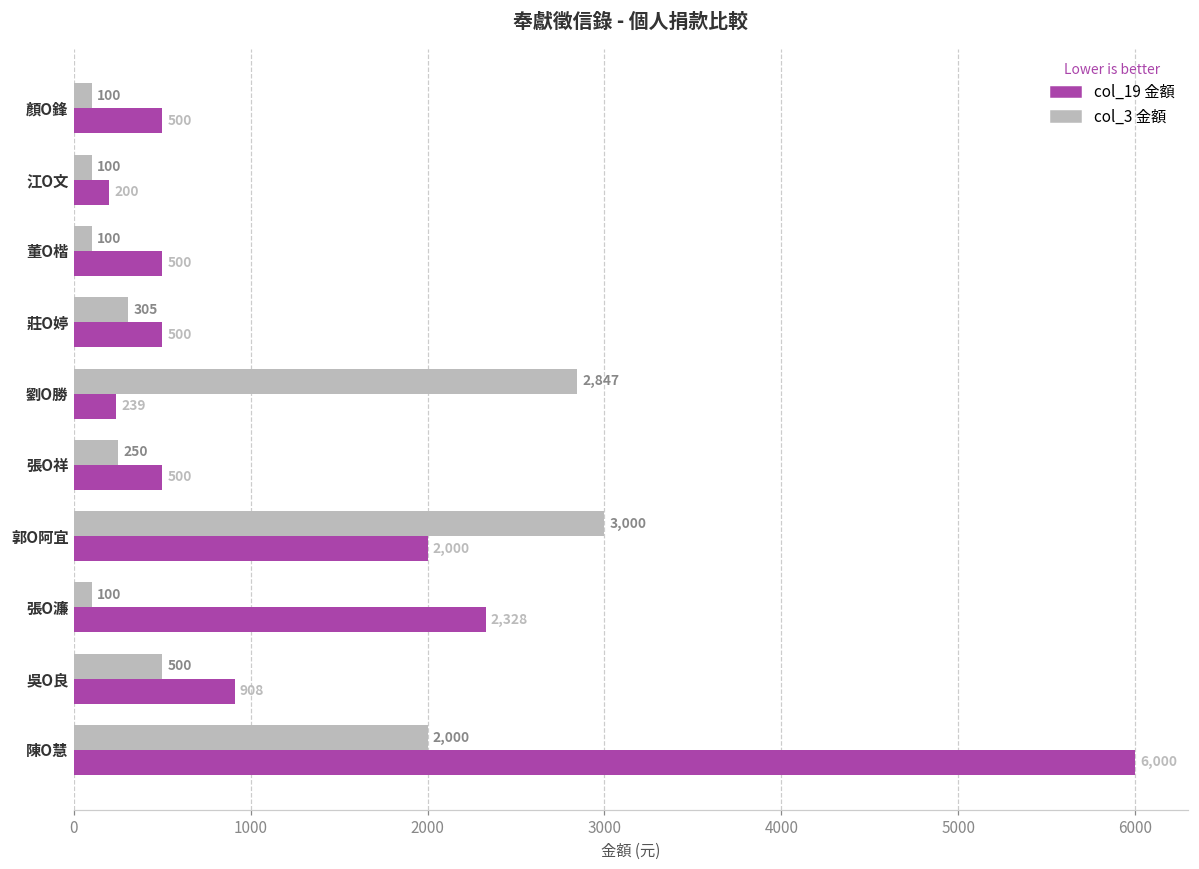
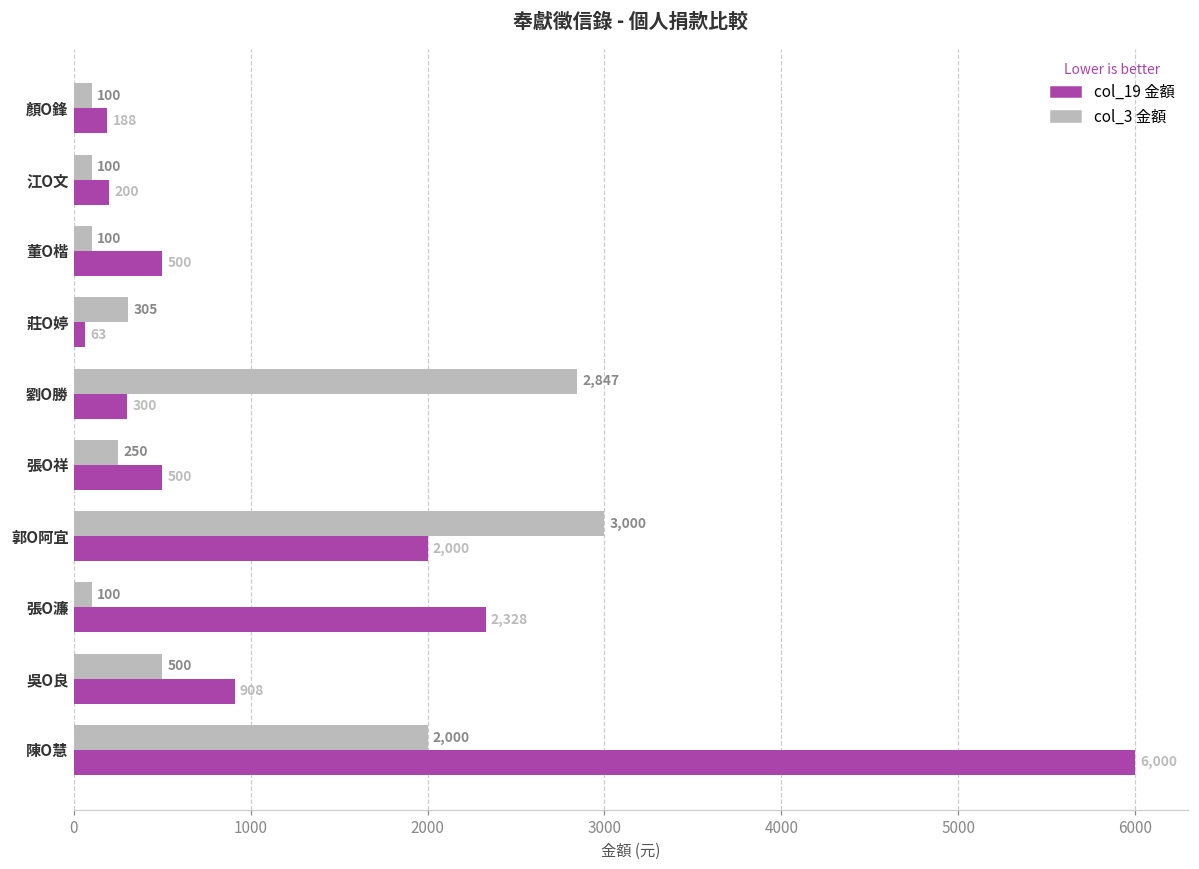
  {
    "col_19 金額": {
-     "顏O鋒": "500",
+     "顏O鋒": "188",
      "江O文": "200",
      "董O楷": "500",
-     "莊O婷": "500",
-     "劉O勝": "239",
+     "莊O婷": "63",
+     "劉O勝": "300",
      "張O祥": "500",
      "郭O阿宜": "2,000",
      "張O濂": "2,328",
      "吳O良": "908",
      "陳O慧": "6,000"
    },
    "col_3 金額": {
      "顏O鋒": "100",
      "江O文": "100",
      "董O楷": "100",
      "莊O婷": "305",
      "劉O勝": "2,847",
      "張O祥": "250",
      "郭O阿宜": "3,000",
      "張O濂": "100",
      "吳O良": "500",
      "陳O慧": "2,000"
    }
  }
